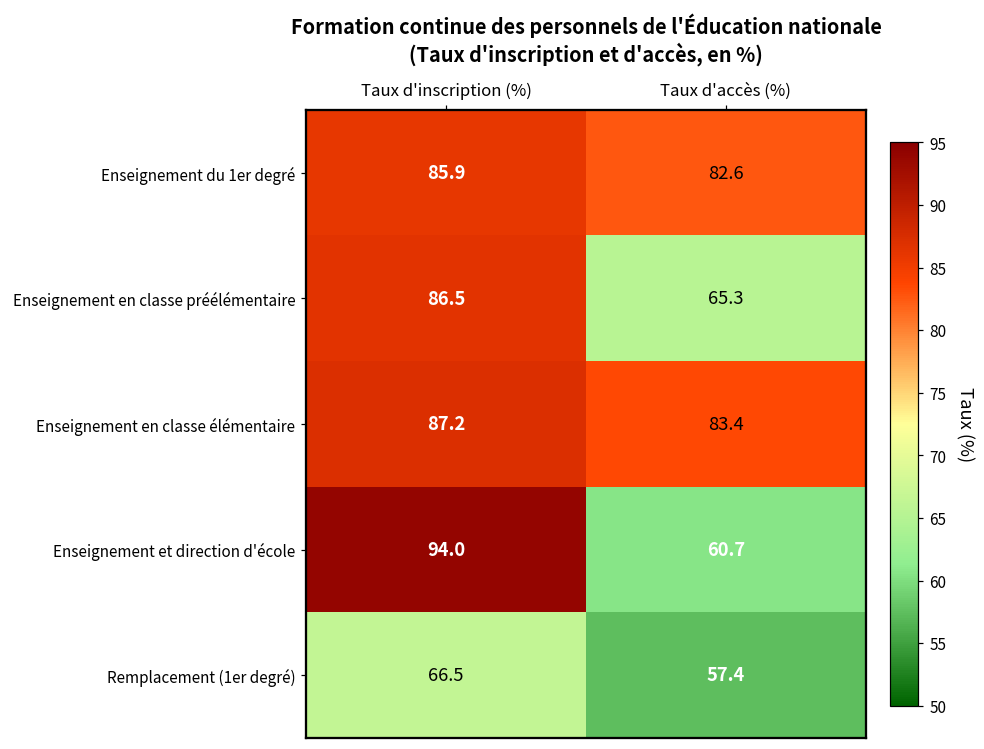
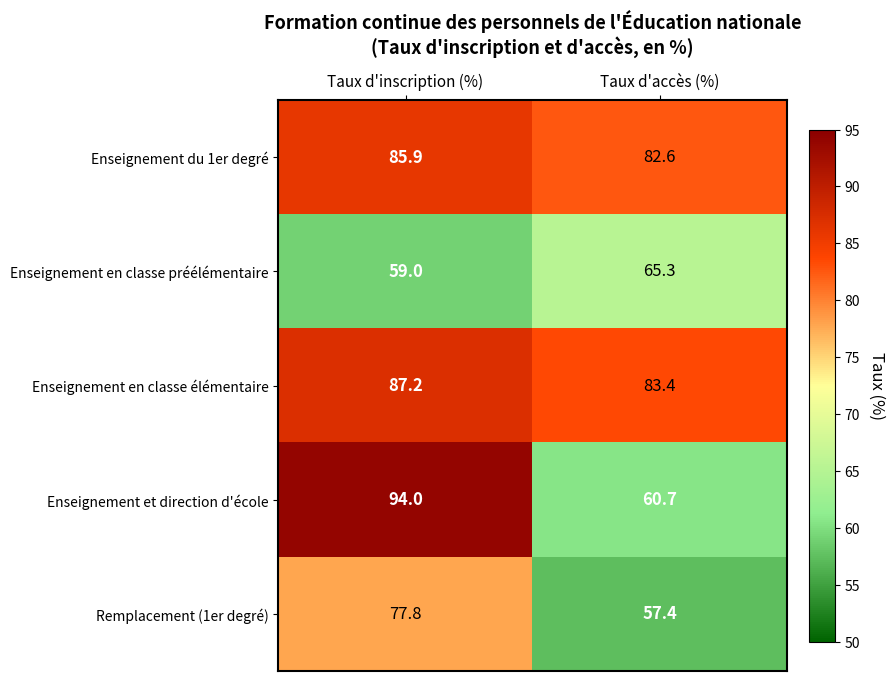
  {
    "Enseignement du 1er degré": {
      "Taux d'inscription (%)": 85.9,
      "Taux d'accès (%)": 82.6
    },
    "Enseignement en classe préélémentaire": {
-     "Taux d'inscription (%)": 86.5,
+     "Taux d'inscription (%)": 59.0,
      "Taux d'accès (%)": 65.3
    },
    "Enseignement en classe élémentaire": {
      "Taux d'inscription (%)": 87.2,
      "Taux d'accès (%)": 83.4
    },
    "Enseignement et direction d'école": {
      "Taux d'inscription (%)": 94.0,
      "Taux d'accès (%)": 60.7
    },
    "Remplacement (1er degré)": {
-     "Taux d'inscription (%)": 66.5,
+     "Taux d'inscription (%)": 77.8,
      "Taux d'accès (%)": 57.4
    }
  }
